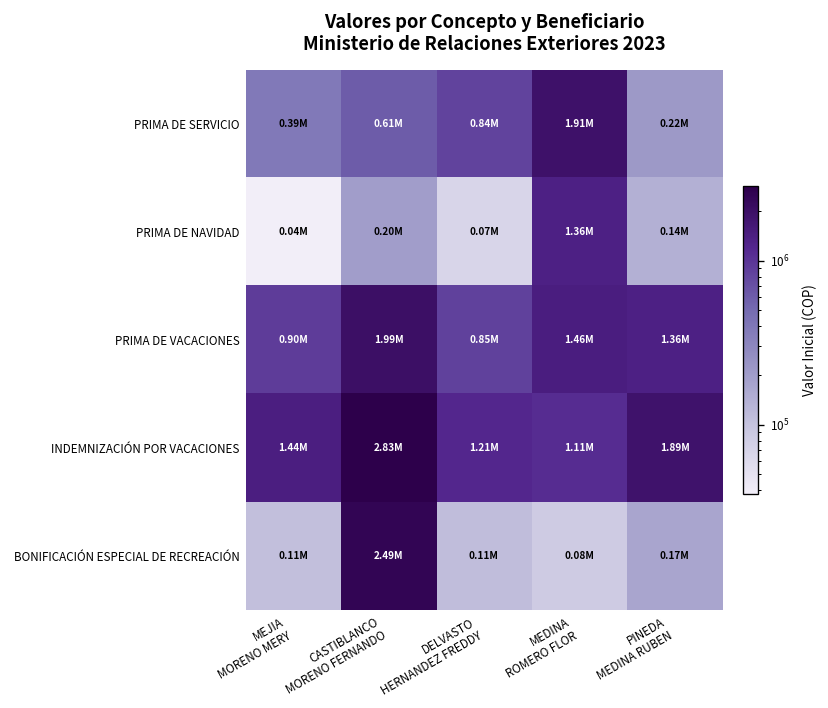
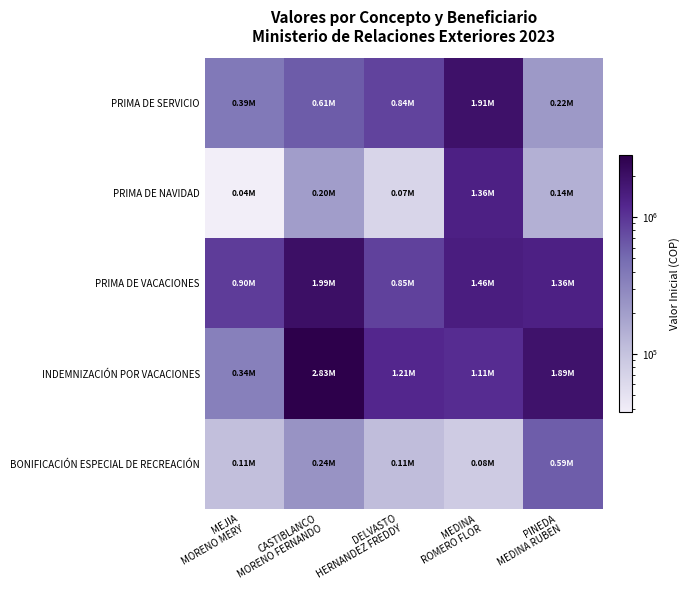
  {
    "PRIMA DE SERVICIO": {
      "MEJIA MORENO MERY": "0.39M",
      "CASTIBLANCO MORENO FERNANDO": "0.61M",
      "DELVASTO HERNANDEZ FREDDY": "0.84M",
      "MEDINA ROMERO FLOR": "1.91M",
      "PINEDA MEDINA RUBEN": "0.22M"
    },
    "PRIMA DE NAVIDAD": {
      "MEJIA MORENO MERY": "0.04M",
      "CASTIBLANCO MORENO FERNANDO": "0.20M",
      "DELVASTO HERNANDEZ FREDDY": "0.07M",
      "MEDINA ROMERO FLOR": "1.36M",
      "PINEDA MEDINA RUBEN": "0.14M"
    },
    "PRIMA DE VACACIONES": {
      "MEJIA MORENO MERY": "0.90M",
      "CASTIBLANCO MORENO FERNANDO": "1.99M",
      "DELVASTO HERNANDEZ FREDDY": "0.85M",
      "MEDINA ROMERO FLOR": "1.46M",
      "PINEDA MEDINA RUBEN": "1.36M"
    },
    "INDEMNIZACIÓN POR VACACIONES": {
-     "MEJIA MORENO MERY": "1.44M",
+     "MEJIA MORENO MERY": "0.34M",
      "CASTIBLANCO MORENO FERNANDO": "2.83M",
      "DELVASTO HERNANDEZ FREDDY": "1.21M",
      "MEDINA ROMERO FLOR": "1.11M",
      "PINEDA MEDINA RUBEN": "1.89M"
    },
    "BONIFICACIÓN ESPECIAL DE RECREACIÓN": {
      "MEJIA MORENO MERY": "0.11M",
-     "CASTIBLANCO MORENO FERNANDO": "2.49M",
+     "CASTIBLANCO MORENO FERNANDO": "0.24M",
      "DELVASTO HERNANDEZ FREDDY": "0.11M",
      "MEDINA ROMERO FLOR": "0.08M",
-     "PINEDA MEDINA RUBEN": "0.17M"
+     "PINEDA MEDINA RUBEN": "0.59M"
    }
  }
